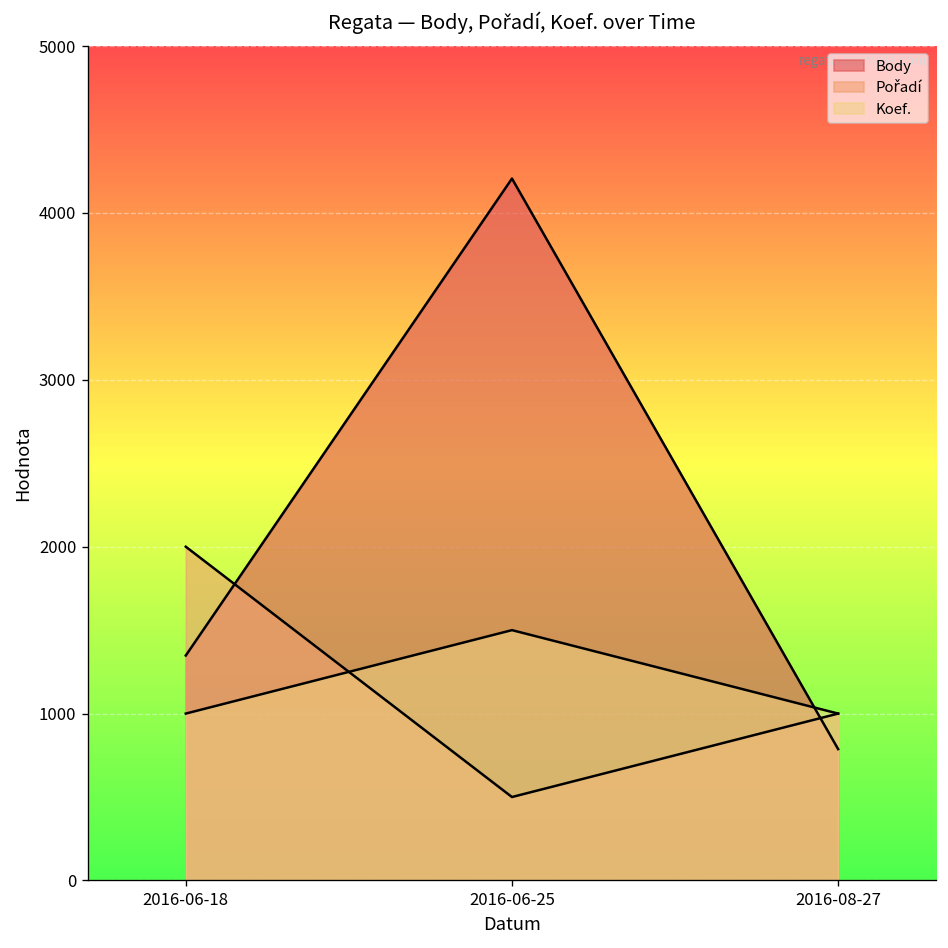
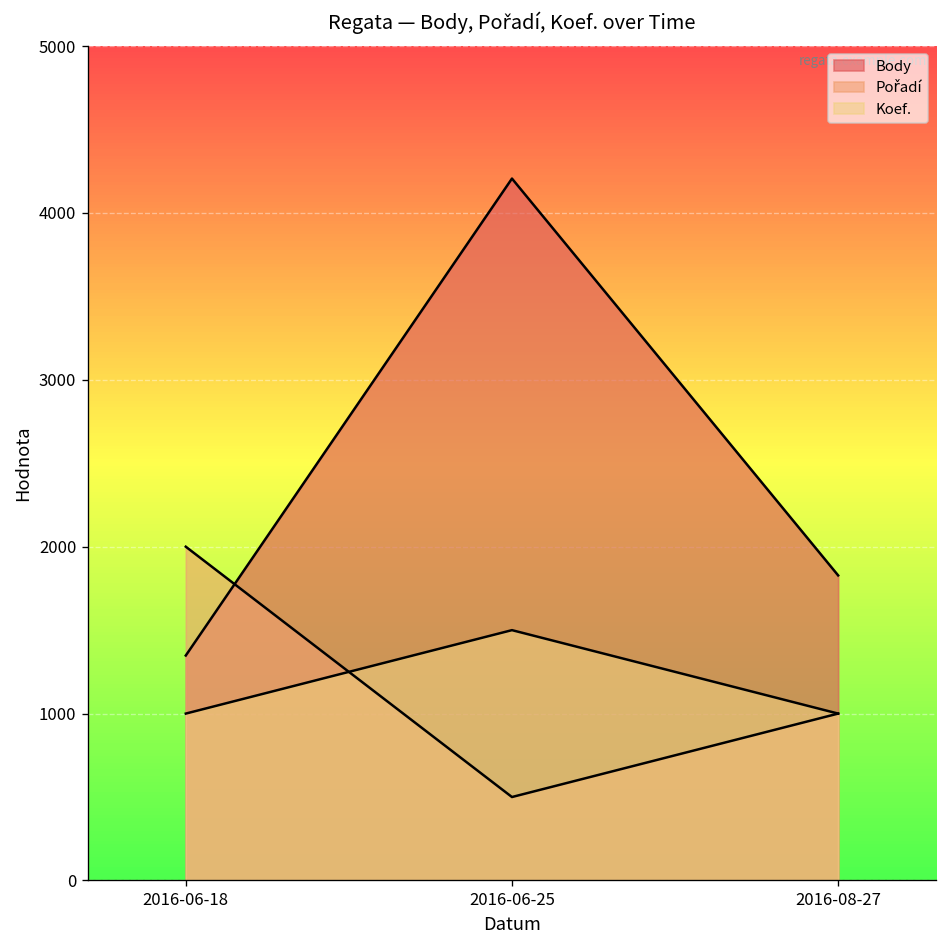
  {
    "Body": {
      "2016-06-18": 1350,
      "2016-06-25": 4210,
-     "2016-08-27": 790
+     "2016-08-27": 1830
    }
  }
